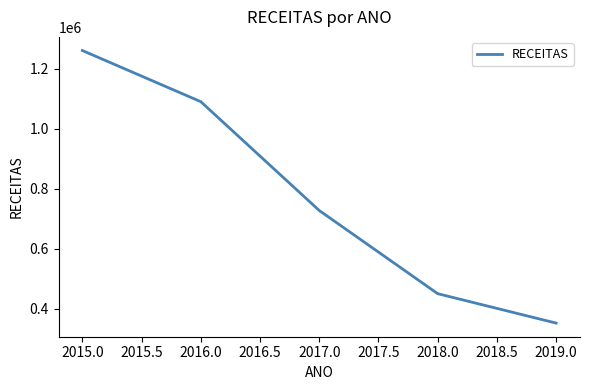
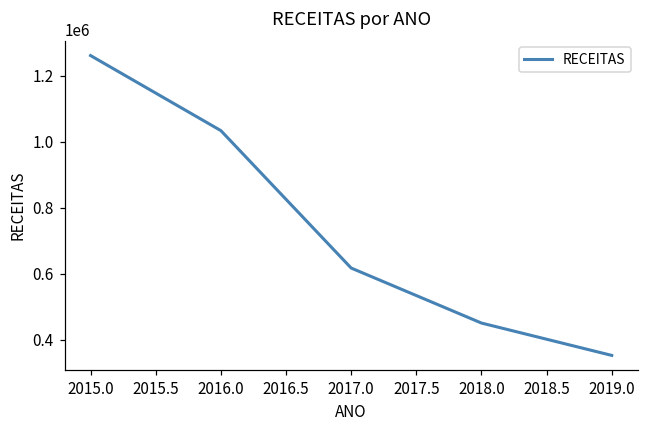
  {
    "2015.0": 1260000,
-   "2016.0": 1090000,
-   "2017.0": 730000,
+   "2016.0": 1030000,
+   "2017.0": 620000,
    "2018.0": 450000,
    "2019.0": 350000
  }
